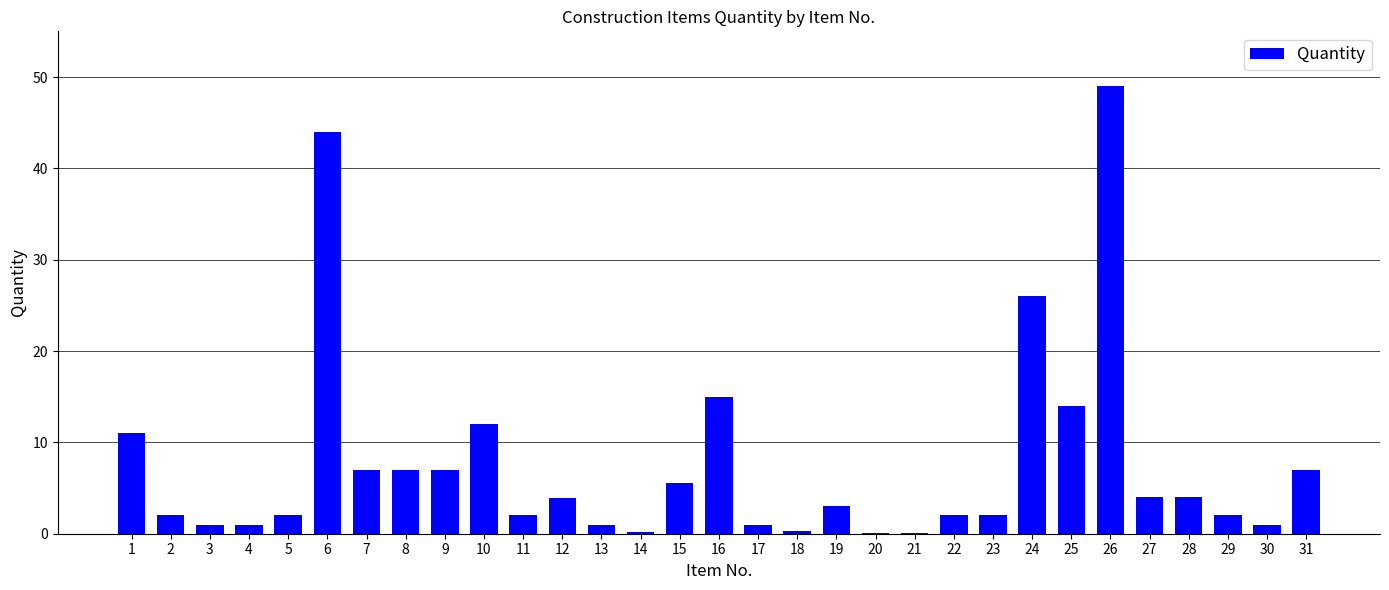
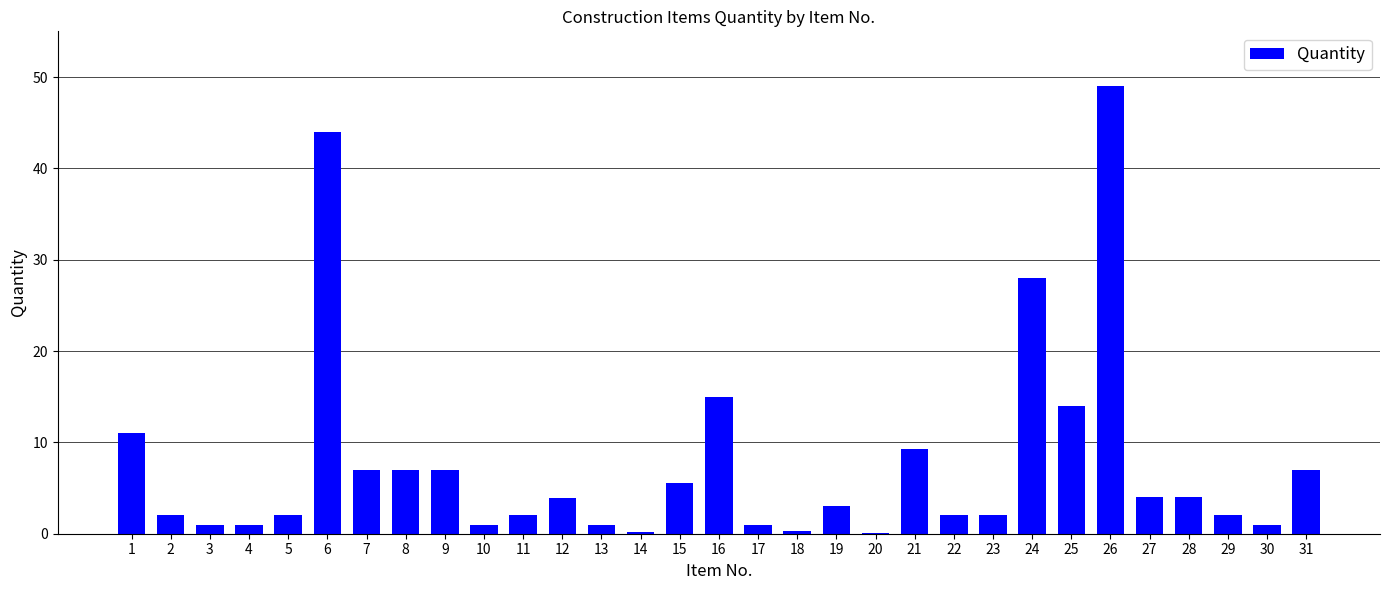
  {
    "1": 11,
    "2": 2,
    "3": 1,
    "4": 1,
    "5": 2,
    "6": 44,
    "7": 7,
    "8": 7,
    "9": 7,
-   "10": 12,
+   "10": 1,
    "11": 2,
    "12": 4,
    "13": 1,
    "15": 6,
    "16": 15,
    "17": 1,
    "18": 0,
    "19": 3,
-   "21": 0,
+   "21": 9,
    "22": 2,
    "23": 2,
-   "24": 26,
+   "24": 28,
    "25": 14,
    "26": 49,
    "27": 4,
    "28": 4,
    "29": 2,
    "30": 1,
    "31": 7
  }
